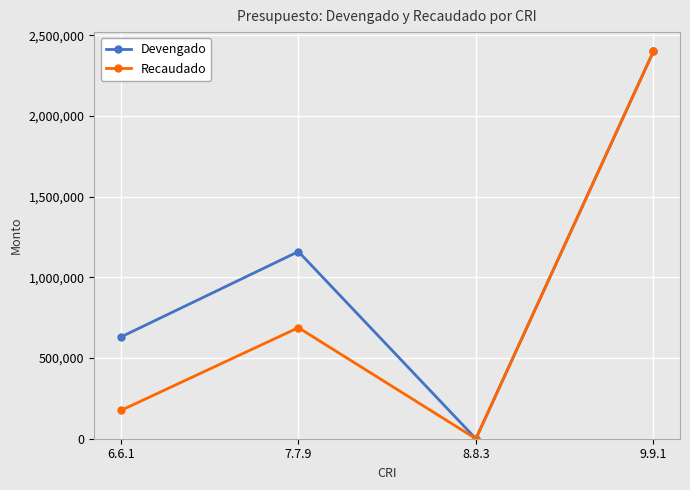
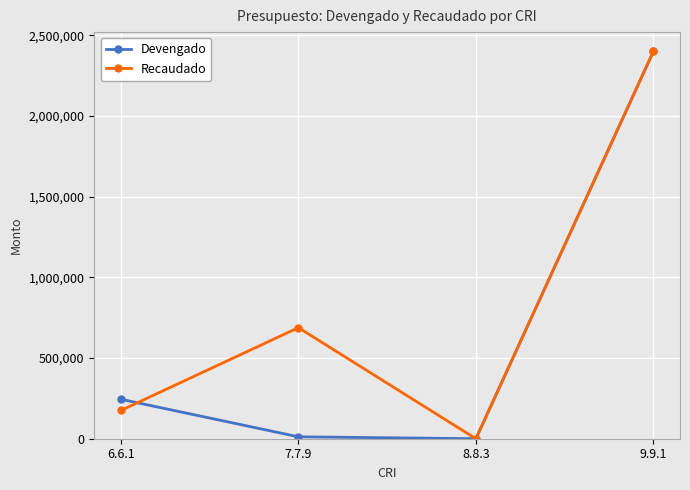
  {
    "Devengado": {
-     "6.6.1": "630,000",
-     "7.7.9": "1,160,000"
+     "6.6.1": "240,000",
+     "7.7.9": "10,000"
    },
    "Recaudado": {
      "6.6.1": "180,000",
      "7.7.9": "690,000"
    }
  }
